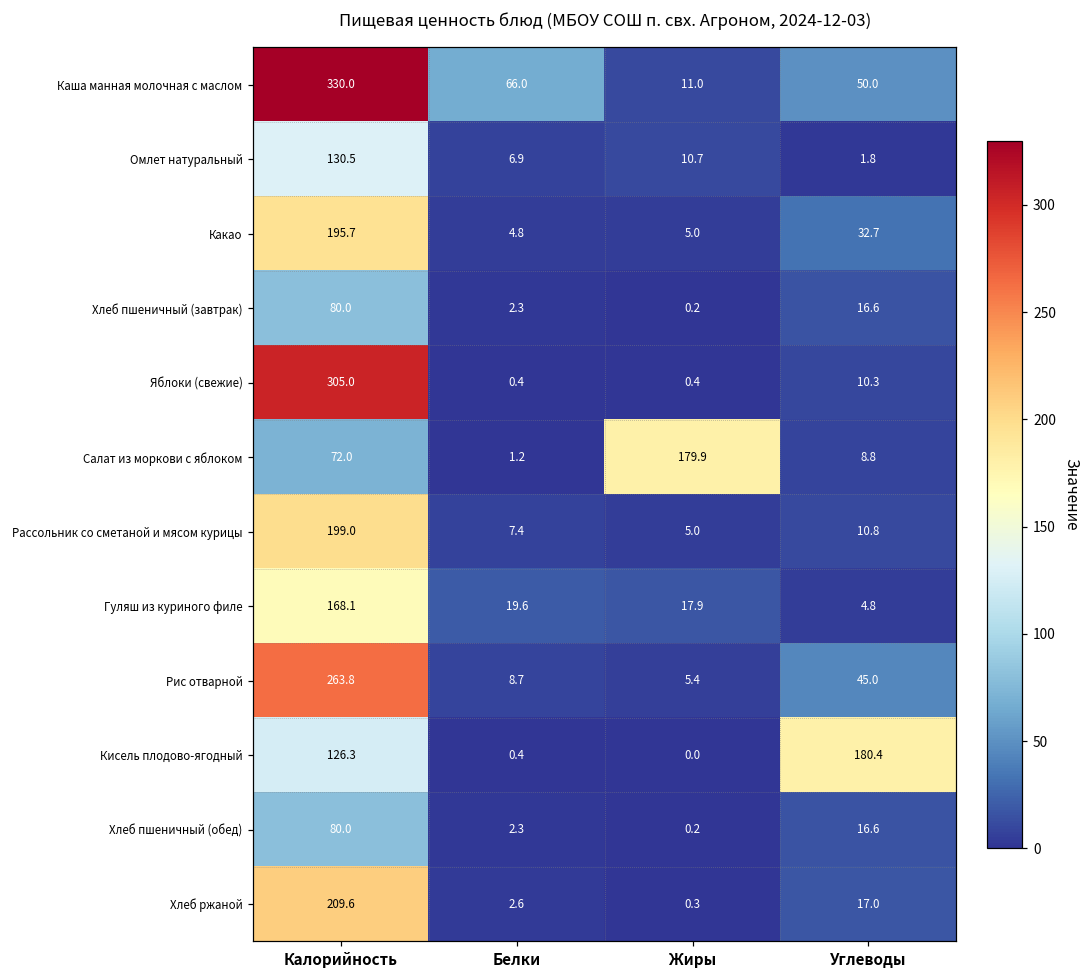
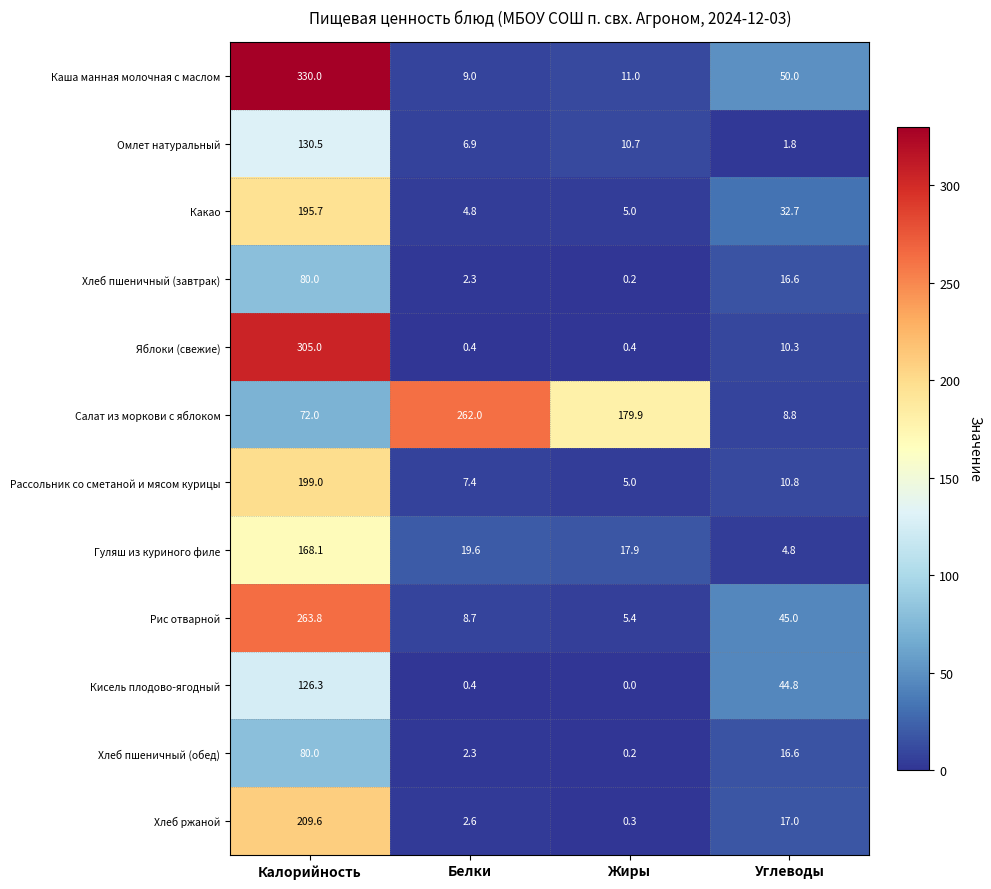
  {
    "Каша манная молочная с маслом": {
      "Калорийность": 330.0,
-     "Белки": 66.0,
+     "Белки": 9.0,
      "Жиры": 11.0,
      "Углеводы": 50.0
    },
    "Омлет натуральный": {
      "Калорийность": 130.5,
      "Белки": 6.9,
      "Жиры": 10.7,
      "Углеводы": 1.8
    },
    "Какао": {
      "Калорийность": 195.7,
      "Белки": 4.8,
      "Жиры": 5.0,
      "Углеводы": 32.7
    },
    "Хлеб пшеничный (завтрак)": {
      "Калорийность": 80.0,
      "Белки": 2.3,
      "Жиры": 0.2,
      "Углеводы": 16.6
    },
    "Яблоки (свежие)": {
      "Калорийность": 305.0,
      "Белки": 0.4,
      "Жиры": 0.4,
      "Углеводы": 10.3
    },
    "Салат из моркови с яблоком": {
      "Калорийность": 72.0,
-     "Белки": 1.2,
+     "Белки": 262.0,
      "Жиры": 179.9,
      "Углеводы": 8.8
    },
    "Рассольник со сметаной и мясом курицы": {
      "Калорийность": 199.0,
      "Белки": 7.4,
      "Жиры": 5.0,
      "Углеводы": 10.8
    },
    "Гуляш из куриного филе": {
      "Калорийность": 168.1,
      "Белки": 19.6,
      "Жиры": 17.9,
      "Углеводы": 4.8
    },
    "Рис отварной": {
      "Калорийность": 263.8,
      "Белки": 8.7,
      "Жиры": 5.4,
      "Углеводы": 45.0
    },
    "Кисель плодово-ягодный": {
      "Калорийность": 126.3,
      "Белки": 0.4,
      "Жиры": 0.0,
-     "Углеводы": 180.4
+     "Углеводы": 44.8
    },
    "Хлеб пшеничный (обед)": {
      "Калорийность": 80.0,
      "Белки": 2.3,
      "Жиры": 0.2,
      "Углеводы": 16.6
    },
    "Хлеб ржаной": {
      "Калорийность": 209.6,
      "Белки": 2.6,
      "Жиры": 0.3,
      "Углеводы": 17.0
    }
  }
